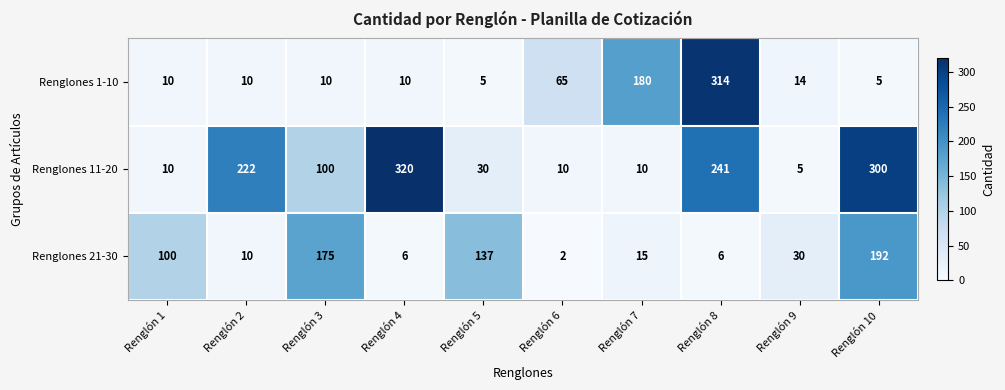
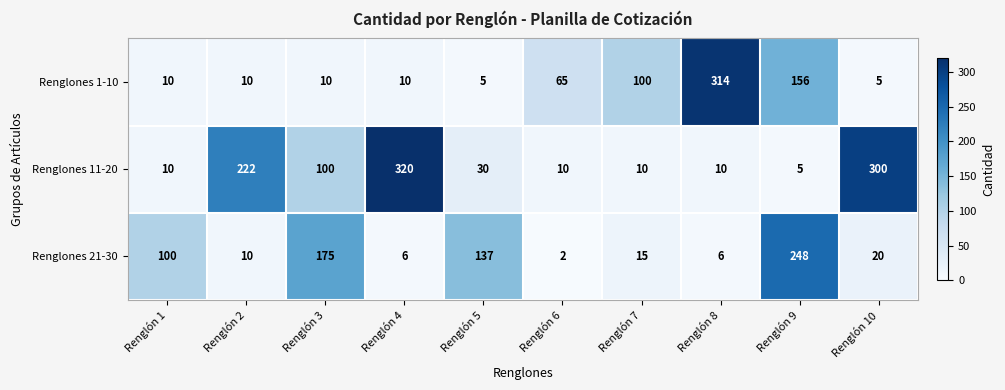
  {
    "Renglones 1-10": {
      "Renglón 1": 10,
      "Renglón 2": 10,
      "Renglón 3": 10,
      "Renglón 4": 10,
      "Renglón 5": 5,
      "Renglón 6": 65,
-     "Renglón 7": 180,
+     "Renglón 7": 100,
      "Renglón 8": 314,
-     "Renglón 9": 14,
+     "Renglón 9": 156,
      "Renglón 10": 5
    },
    "Renglones 11-20": {
      "Renglón 1": 10,
      "Renglón 2": 222,
      "Renglón 3": 100,
      "Renglón 4": 320,
      "Renglón 5": 30,
      "Renglón 6": 10,
      "Renglón 7": 10,
-     "Renglón 8": 241,
+     "Renglón 8": 10,
      "Renglón 9": 5,
      "Renglón 10": 300
    },
    "Renglones 21-30": {
      "Renglón 1": 100,
      "Renglón 2": 10,
      "Renglón 3": 175,
      "Renglón 4": 6,
      "Renglón 5": 137,
      "Renglón 6": 2,
      "Renglón 7": 15,
      "Renglón 8": 6,
-     "Renglón 9": 30,
-     "Renglón 10": 192
+     "Renglón 9": 248,
+     "Renglón 10": 20
    }
  }
